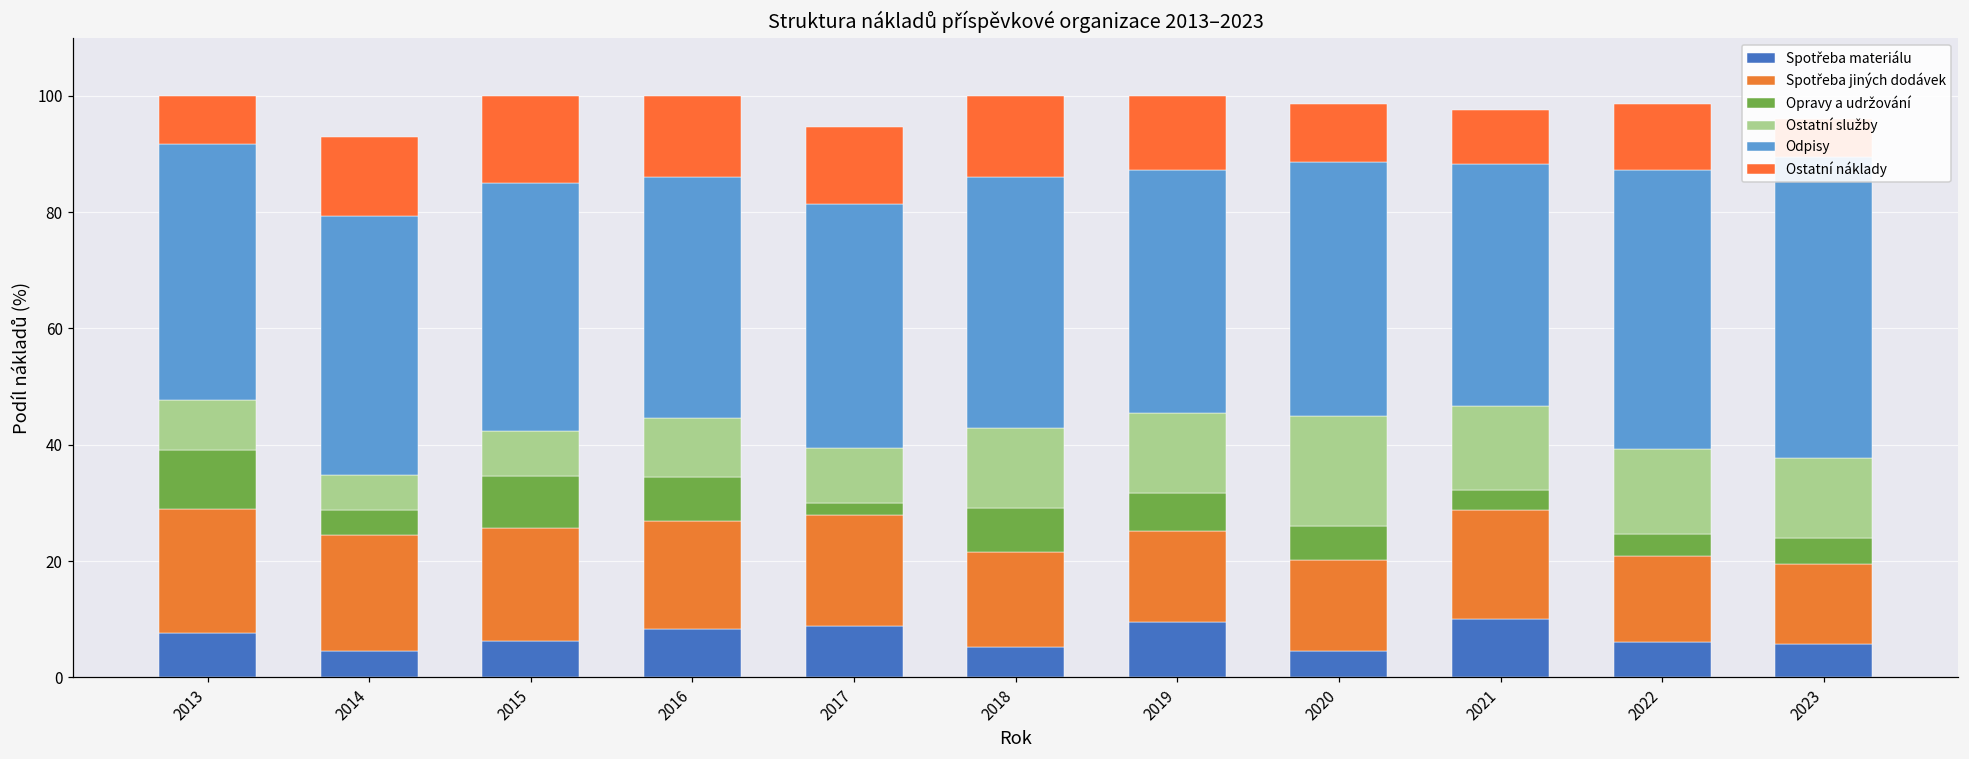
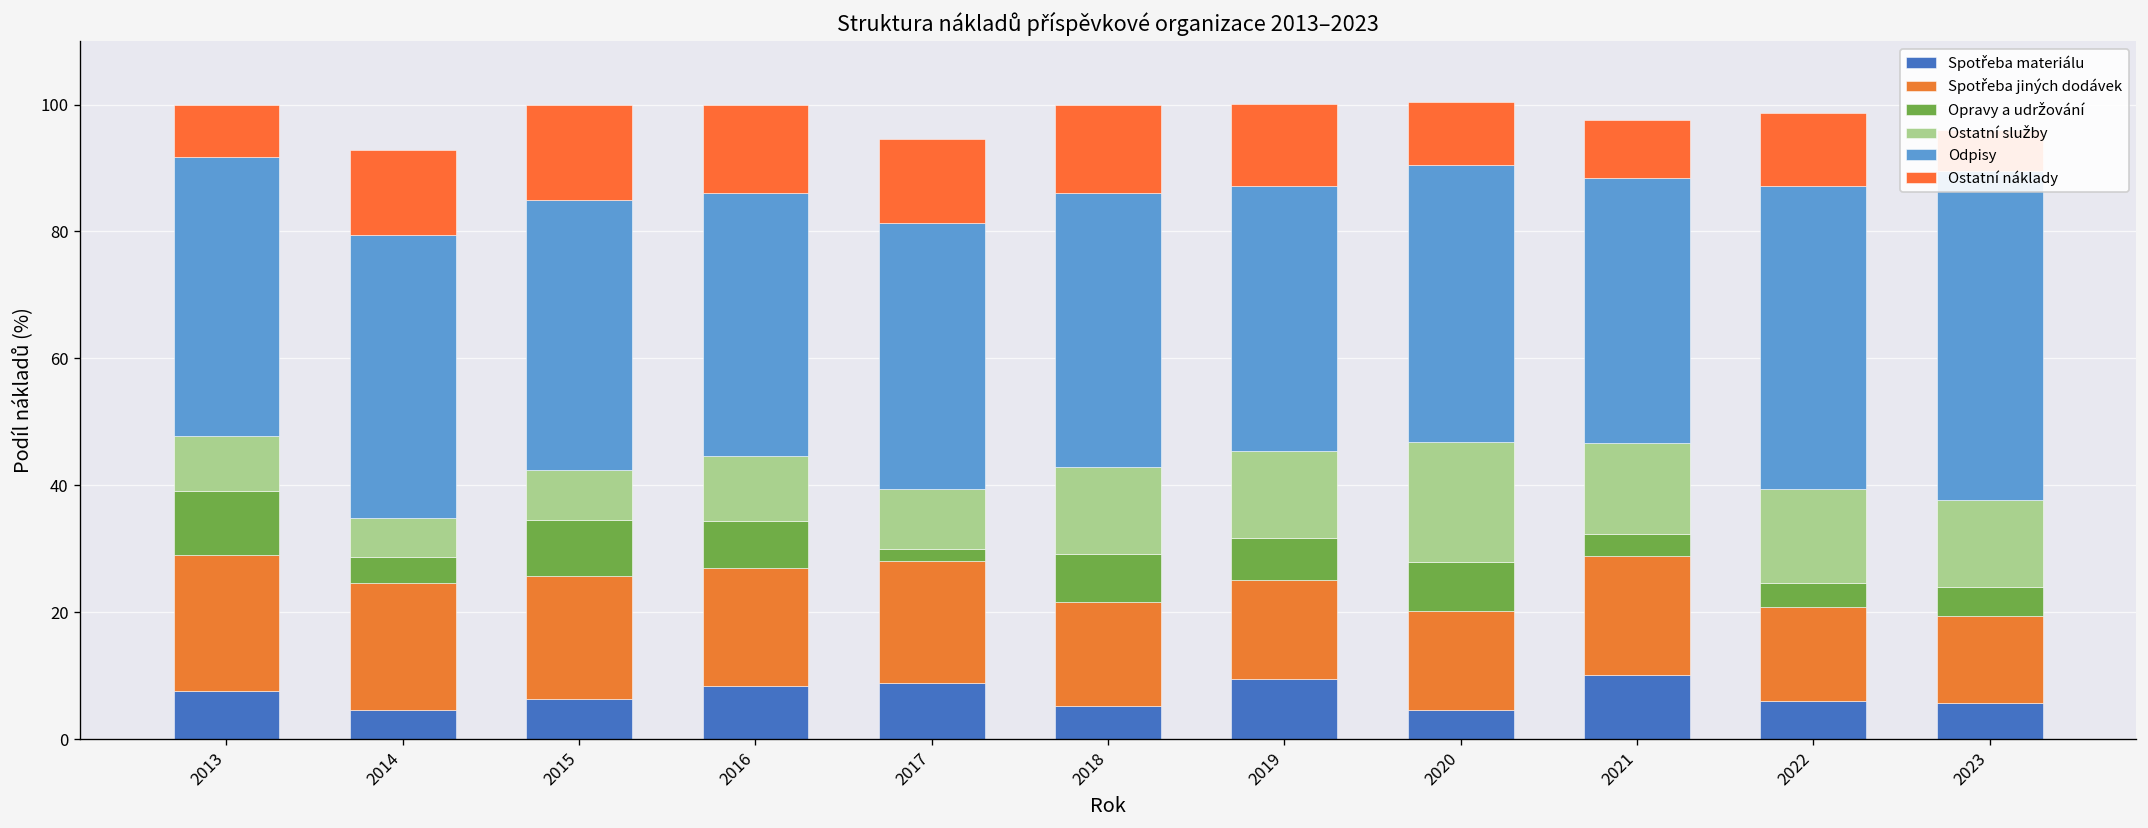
  {
    "Opravy a udržování": {
      "2013": 10,
      "2014": 4,
      "2015": 9,
      "2016": 8,
      "2017": 2,
      "2018": 8,
      "2019": 7,
-     "2020": 6,
+     "2020": 8,
      "2021": 3,
      "2022": 4,
      "2023": 5
    },
    "Ostatní služby": {
      "2013": 9,
      "2014": 6,
      "2015": 8,
      "2016": 10,
      "2017": 9,
      "2018": 14,
      "2019": 14,
      "2020": 19,
      "2021": 14,
      "2022": 15,
      "2023": 14
    }
  }
